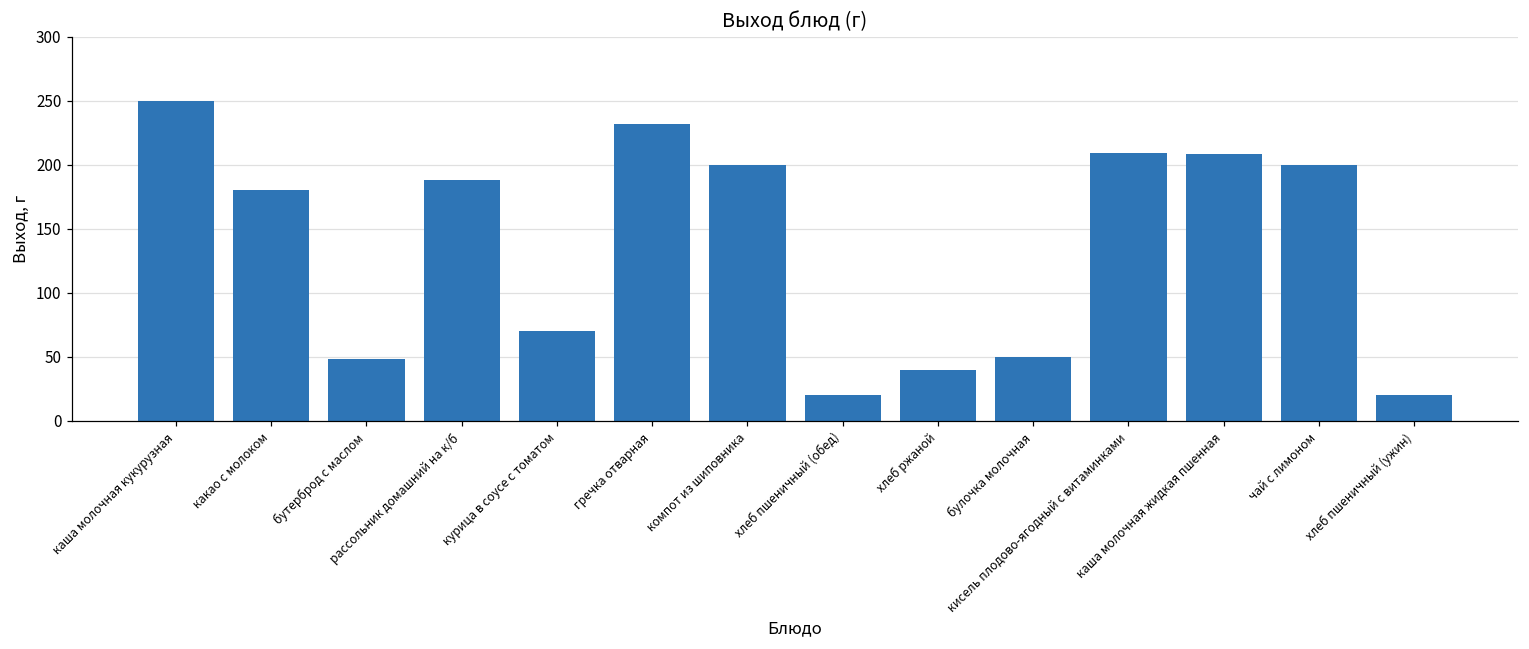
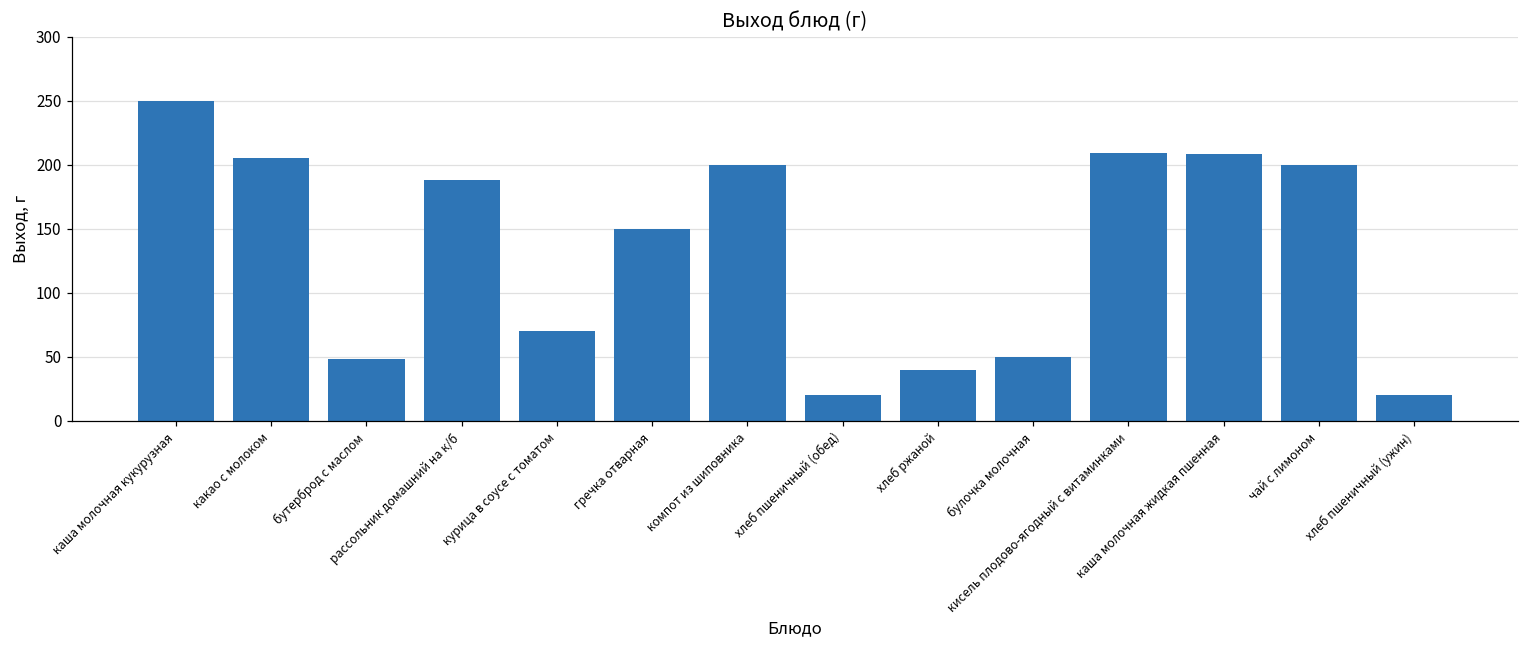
  {
    "каша молочная кукурузная": 250,
-   "какао с молоком": 180,
+   "какао с молоком": 205,
    "бутерброд с маслом": 48,
    "рассольник домашний на к/б": 188,
    "курица в соусе с томатом": 70,
-   "гречка отварная": 232,
+   "гречка отварная": 150,
    "компот из шиповника": 200,
    "хлеб пшеничный (обед)": 20,
    "хлеб ржаной": 40,
    "булочка молочная": 50,
    "кисель плодово-ягодный с витаминками": 209,
    "каша молочная жидкая пшенная": 208,
    "чай с лимоном": 200,
    "хлеб пшеничный (ужин)": 20
  }
